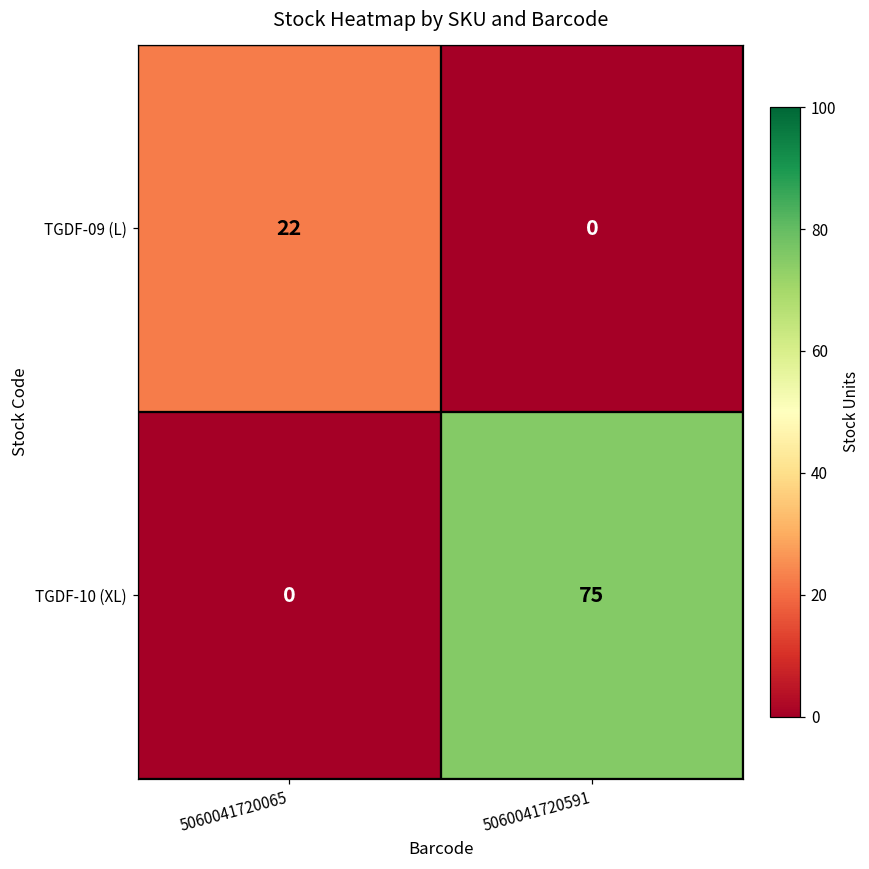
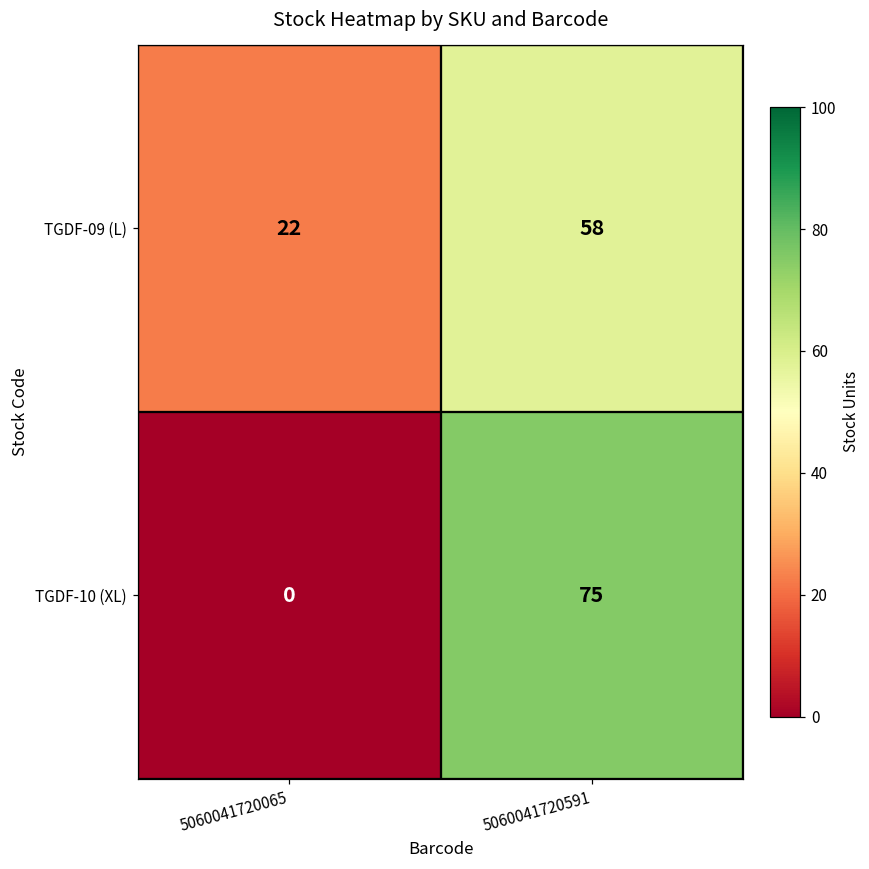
  {
    "TGDF-09 (L)": {
      "5060041720065": 22,
-     "5060041720591": 0
+     "5060041720591": 58
    },
    "TGDF-10 (XL)": {
      "5060041720065": 0,
      "5060041720591": 75
    }
  }
